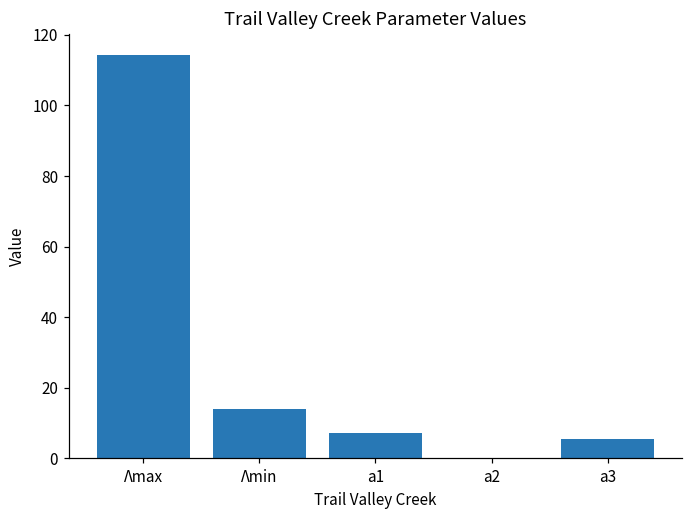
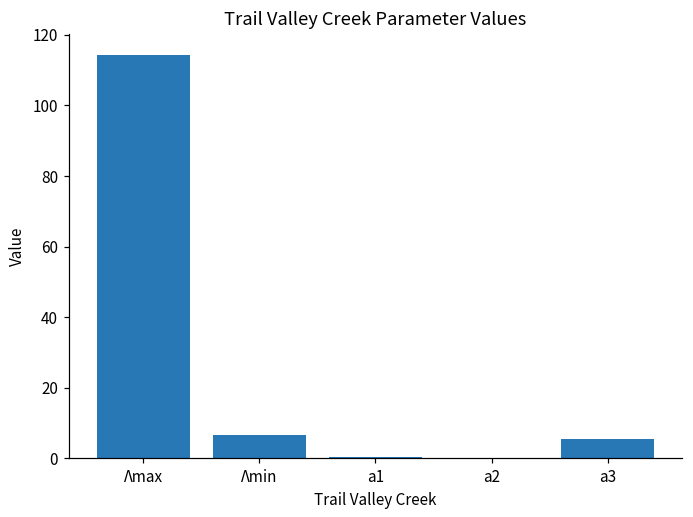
  {
    "Λmax": 114,
-   "Λmin": 14,
-   "a1": 7,
+   "Λmin": 7,
+   "a1": 0,
    "a3": 5
  }
